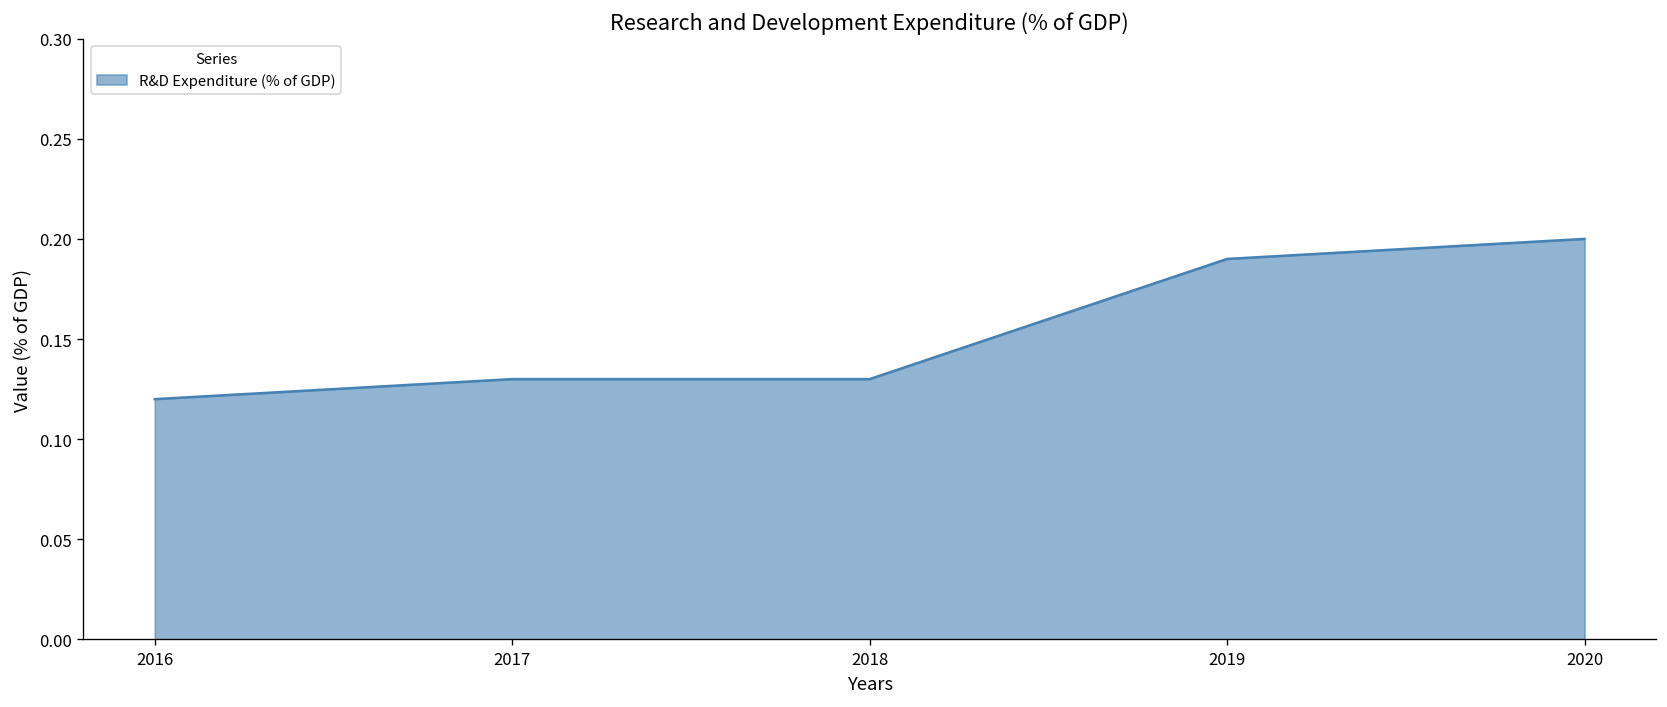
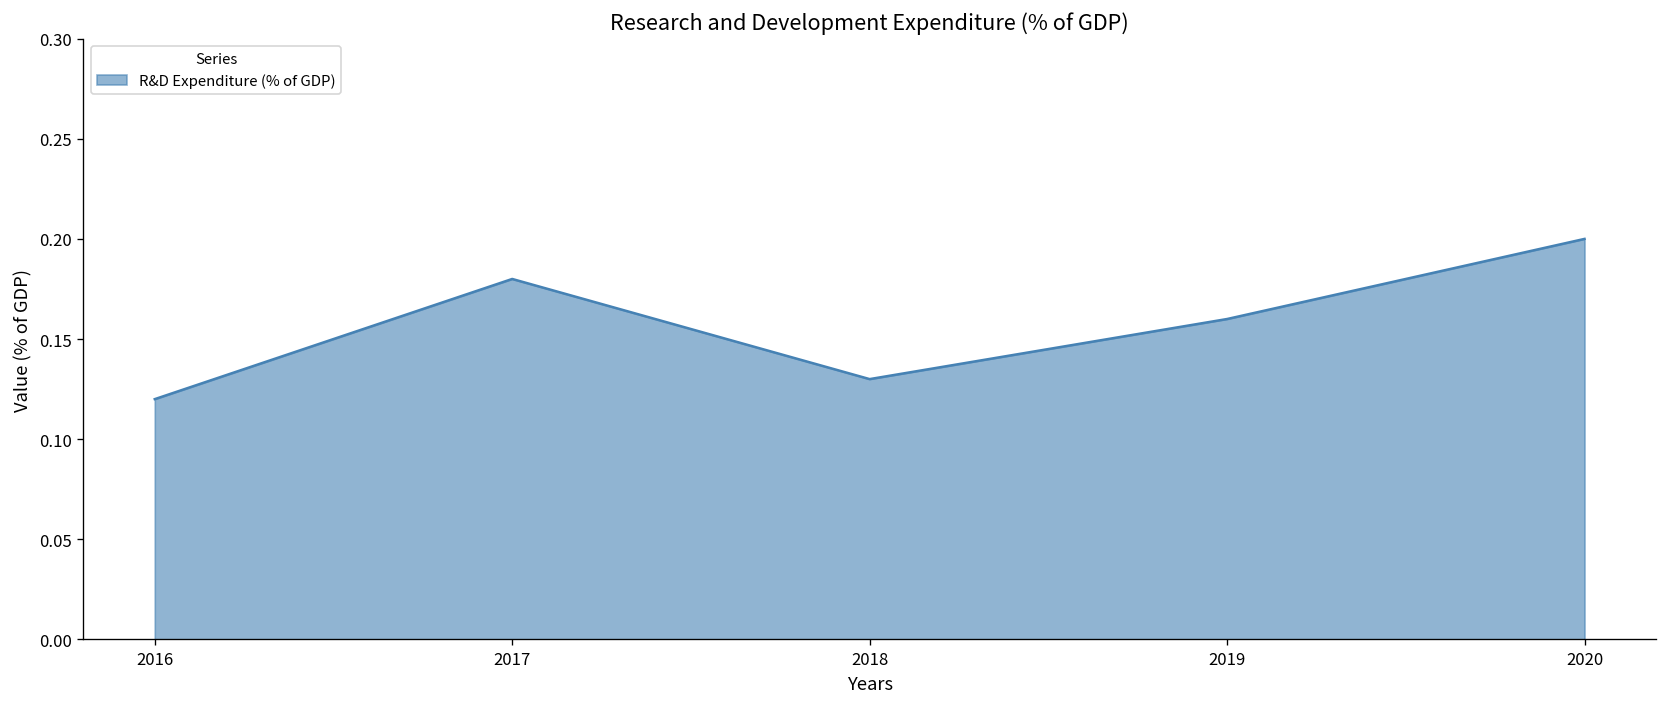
  {
    "2016": 0.12,
-   "2017": 0.13,
+   "2017": 0.18,
    "2018": 0.13,
-   "2019": 0.19,
+   "2019": 0.16,
    "2020": 0.20
  }
